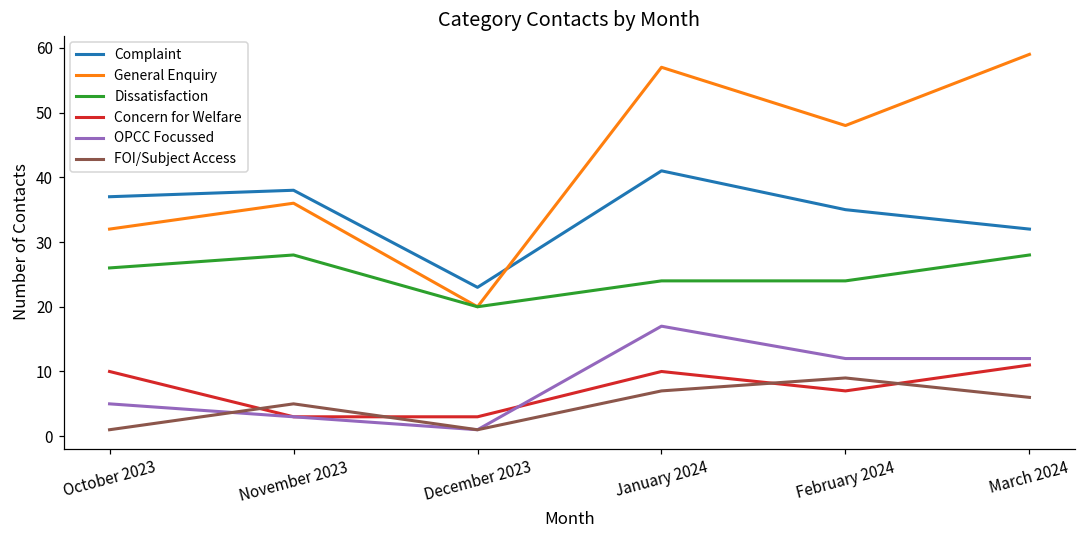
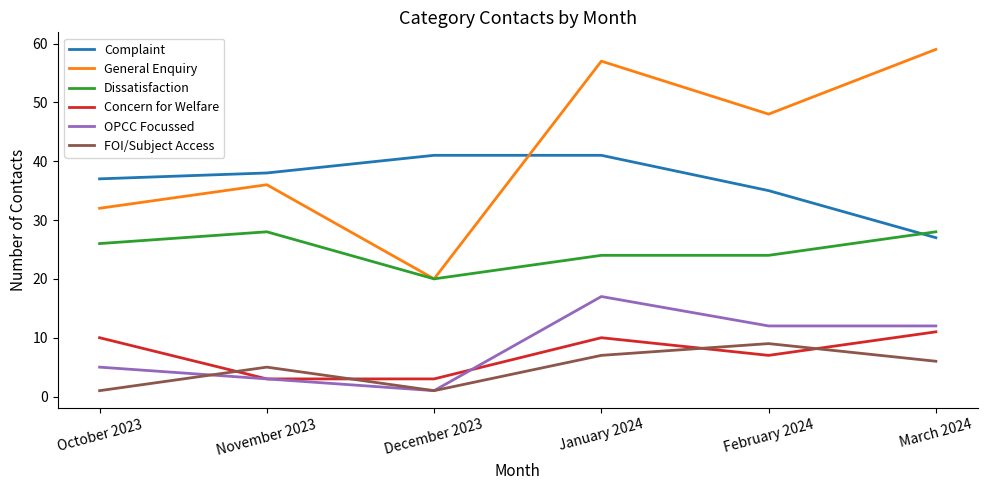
  {
    "Complaint": {
      "October 2023": 37,
      "November 2023": 38,
-     "December 2023": 23,
+     "December 2023": 41,
      "January 2024": 41,
      "February 2024": 35,
-     "March 2024": 32
+     "March 2024": 27
    },
    "General Enquiry": {
      "October 2023": 32,
      "November 2023": 36,
      "January 2024": 57,
      "February 2024": 48,
      "March 2024": 59
    },
    "Dissatisfaction": {
      "October 2023": 26,
      "November 2023": 28,
      "January 2024": 24,
      "February 2024": 24,
      "March 2024": 28
    },
    "Concern for Welfare": {
      "October 2023": 10,
      "December 2023": 3,
      "January 2024": 10,
      "February 2024": 7,
      "March 2024": 11
    },
    "OPCC Focussed": {
      "October 2023": 5,
      "January 2024": 17,
      "February 2024": 12,
      "March 2024": 12
    },
    "FOI/Subject Access": {
      "October 2023": 1,
      "November 2023": 5,
      "January 2024": 7,
      "February 2024": 9,
      "March 2024": 6
    }
  }
